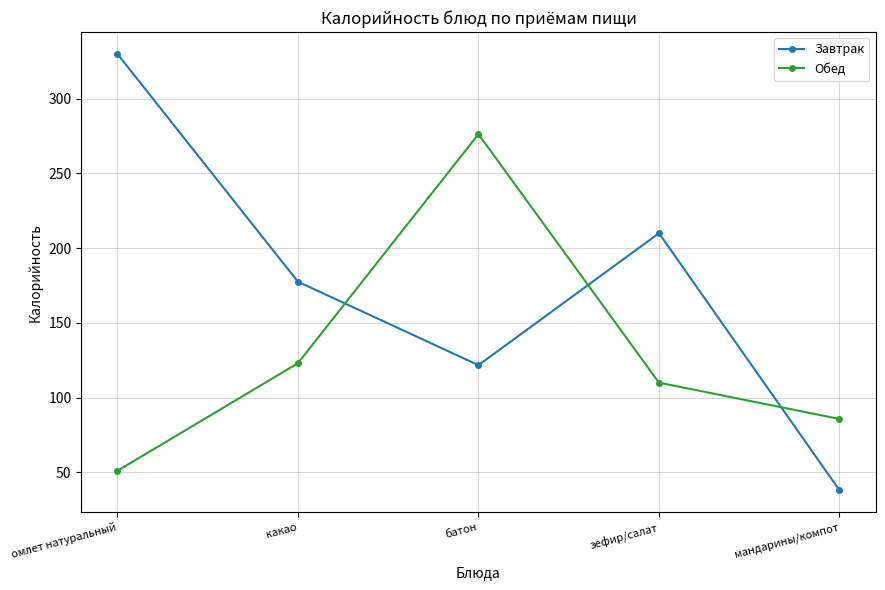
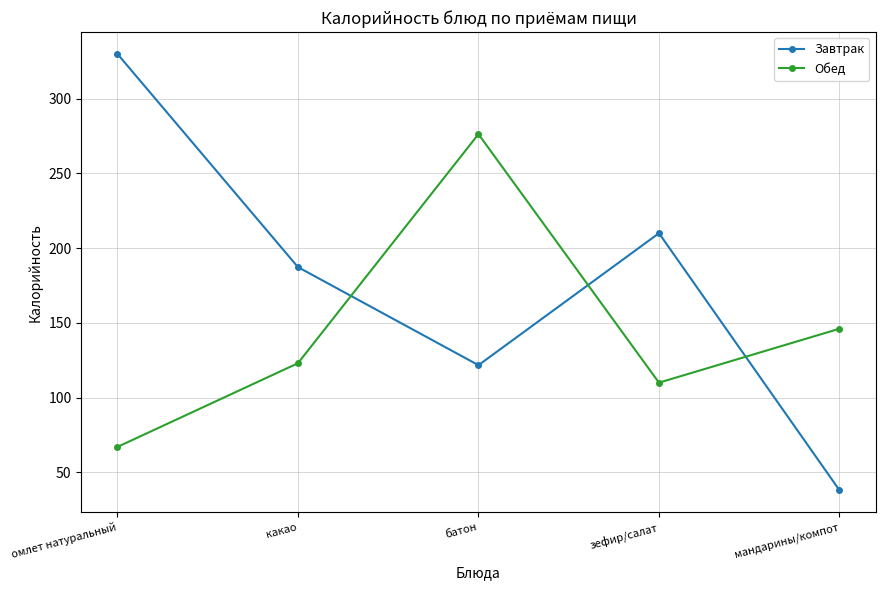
  {
    "Завтрак": {
      "омлет натуральный": 330,
-     "какао": 178,
+     "какао": 187,
      "батон": 122,
      "зефир/салат": 210,
      "мандарины/компот": 38
    },
    "Обед": {
-     "омлет натуральный": 51,
+     "омлет натуральный": 67,
      "какао": 123,
      "батон": 276,
      "зефир/салат": 110,
-     "мандарины/компот": 86
+     "мандарины/компот": 146
    }
  }
